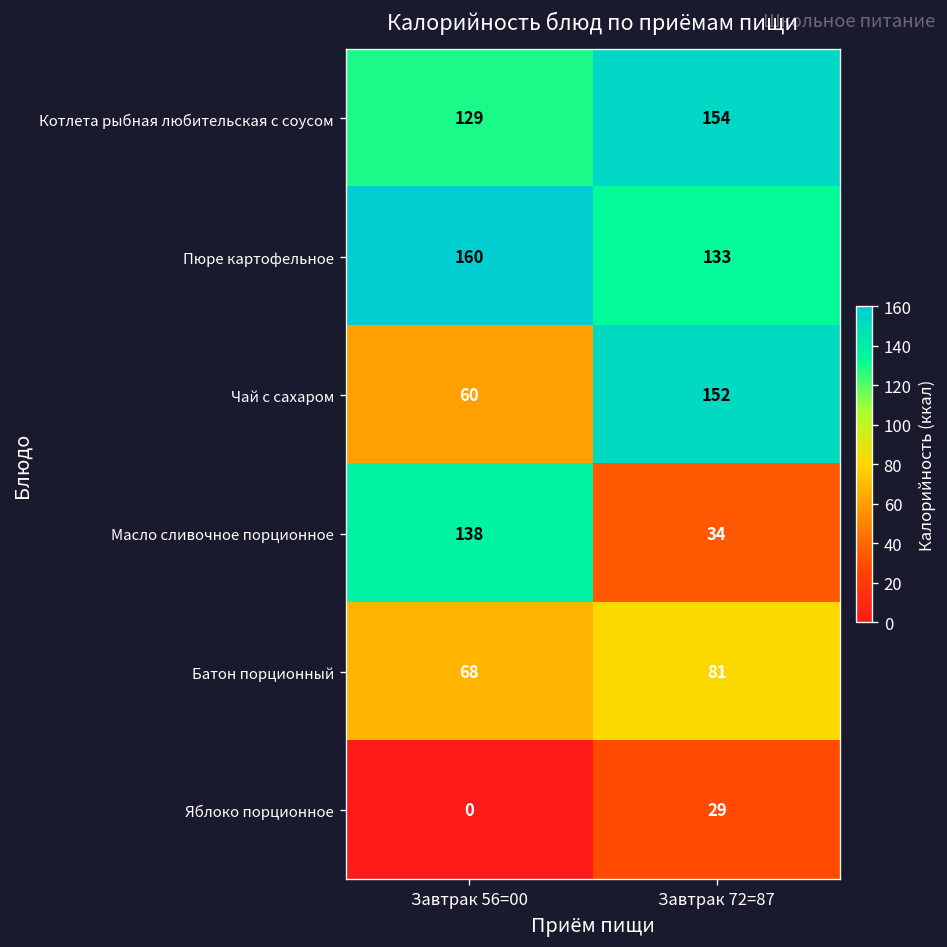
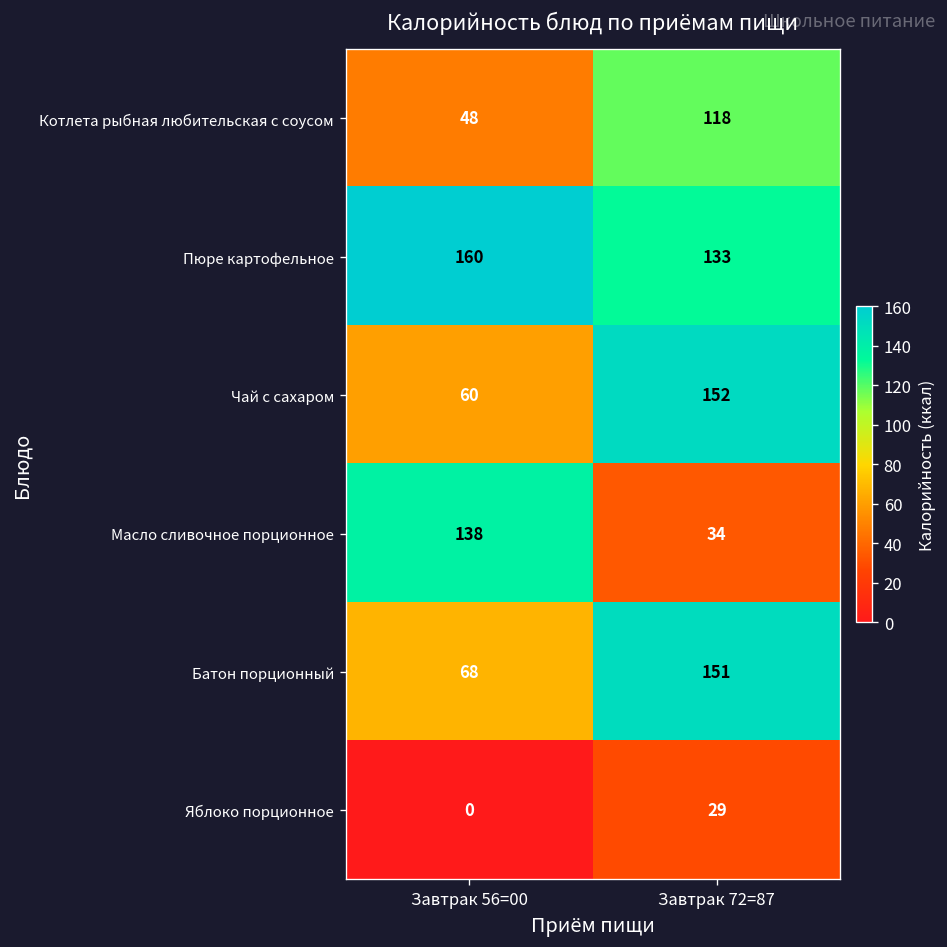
  {
    "Котлета рыбная любительская с соусом": {
-     "Завтрак 56=00": 129,
-     "Завтрак 72=87": 154
+     "Завтрак 56=00": 48,
+     "Завтрак 72=87": 118
    },
    "Пюре картофельное": {
      "Завтрак 56=00": 160,
      "Завтрак 72=87": 133
    },
    "Чай с сахаром": {
      "Завтрак 56=00": 60,
      "Завтрак 72=87": 152
    },
    "Масло сливочное порционное": {
      "Завтрак 56=00": 138,
      "Завтрак 72=87": 34
    },
    "Батон порционный": {
      "Завтрак 56=00": 68,
-     "Завтрак 72=87": 81
+     "Завтрак 72=87": 151
    },
    "Яблоко порционное": {
      "Завтрак 56=00": 0,
      "Завтрак 72=87": 29
    }
  }
